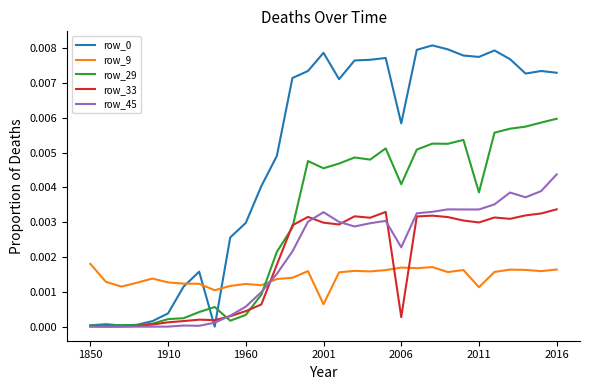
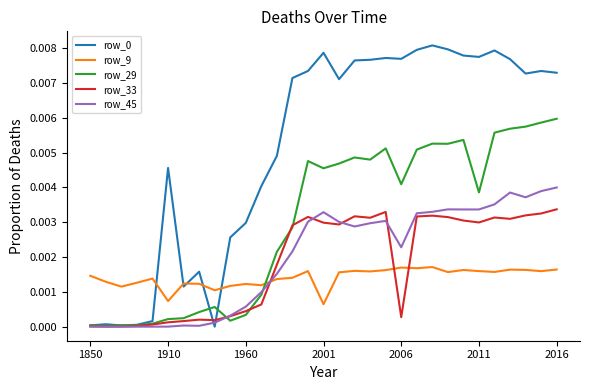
  {
    "row_0": {
-     "1910": 0.0004,
+     "1910": 0.0046,
      "1960": 0.0030,
      "2001": 0.0079,
-     "2006": 0.0058,
+     "2006": 0.0077,
      "2011": 0.0078,
      "2016": 0.0073
    },
    "row_9": {
-     "1850": 0.0018,
-     "1910": 0.0013,
+     "1850": 0.0015,
+     "1910": 0.0007,
      "1960": 0.0012,
      "2001": 0.0006,
      "2006": 0.0017,
-     "2011": 0.0011,
+     "2011": 0.0016,
      "2016": 0.0016
    },
    "row_29": {
      "1910": 0.0002,
      "1960": 0.0003,
      "2001": 0.0046,
      "2006": 0.0041,
      "2011": 0.0039,
      "2016": 0.0060
    },
    "row_33": {
      "1910": 0.0001,
      "1960": 0.0004,
      "2001": 0.0030,
      "2006": 0.0003,
      "2011": 0.0030,
      "2016": 0.0034
    },
    "row_45": {
      "1910": 0.0000,
      "1960": 0.0006,
      "2001": 0.0033,
      "2006": 0.0023,
      "2011": 0.0034,
-     "2016": 0.0044
+     "2016": 0.0040
    }
  }
